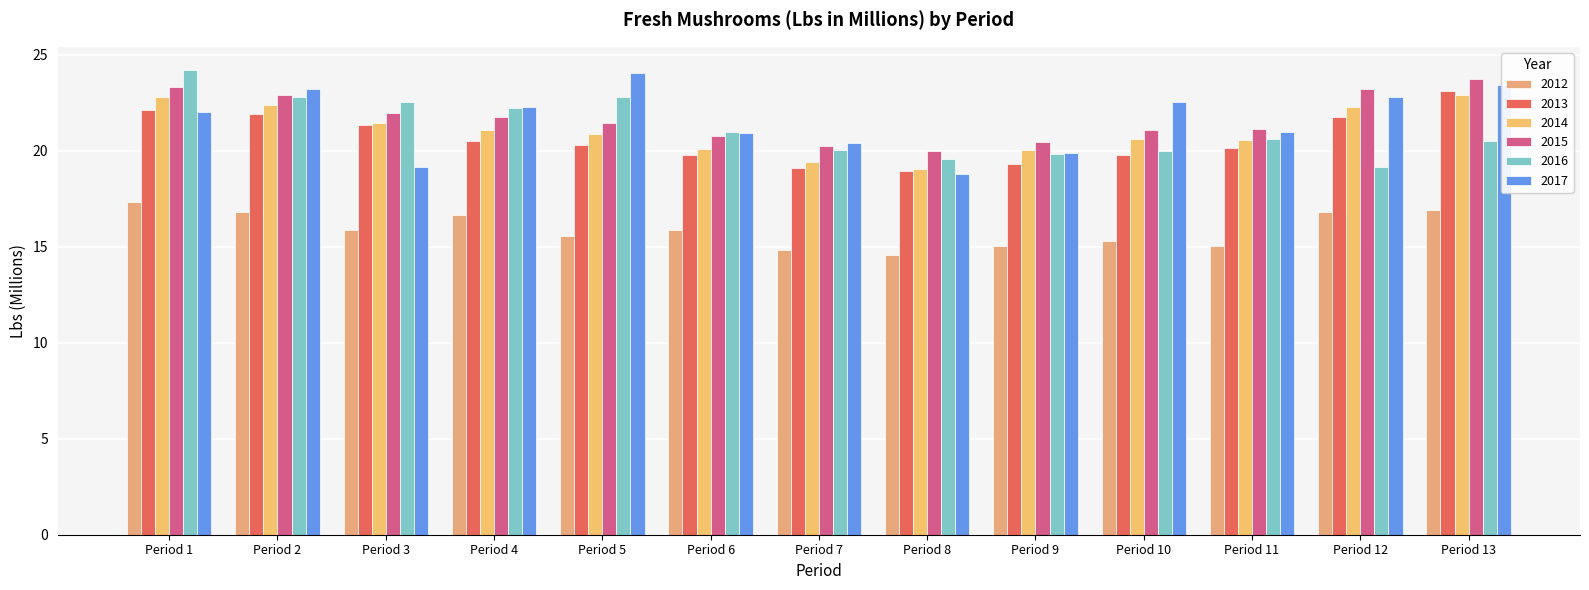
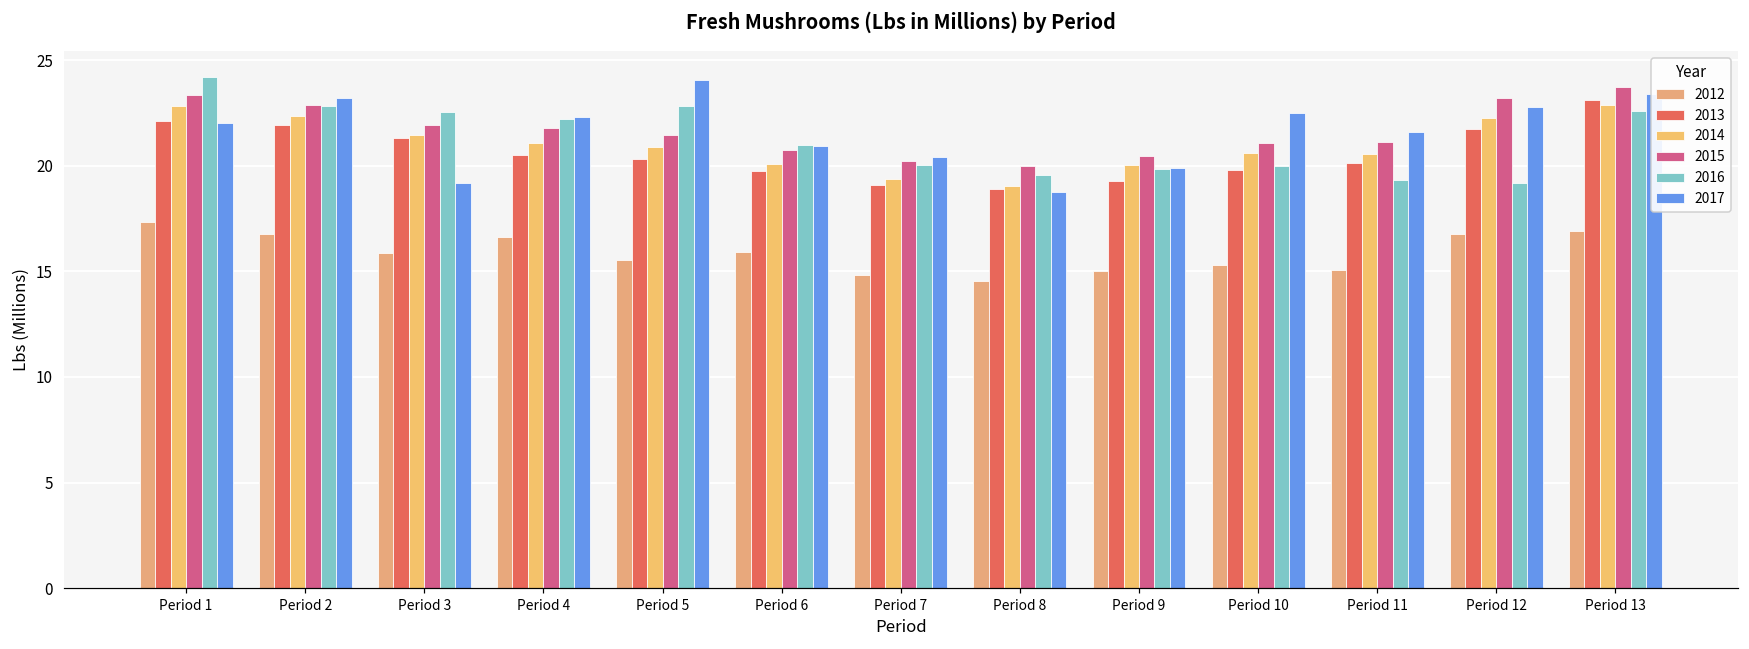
  {
    "2016": {
      "Period 1": 24.2,
      "Period 2": 22.8,
      "Period 3": 22.5,
      "Period 4": 22.2,
      "Period 5": 22.8,
      "Period 6": 21.0,
      "Period 7": 20.1,
      "Period 8": 19.6,
      "Period 9": 19.8,
      "Period 10": 20.0,
-     "Period 11": 20.6,
+     "Period 11": 19.3,
      "Period 12": 19.2,
-     "Period 13": 20.5
+     "Period 13": 22.6
    },
    "2017": {
      "Period 1": 22.0,
      "Period 2": 23.2,
      "Period 3": 19.2,
      "Period 4": 22.3,
      "Period 5": 24.1,
      "Period 6": 20.9,
      "Period 7": 20.4,
      "Period 8": 18.8,
      "Period 9": 19.9,
      "Period 10": 22.5,
-     "Period 11": 21.0,
+     "Period 11": 21.6,
      "Period 12": 22.8
    }
  }
